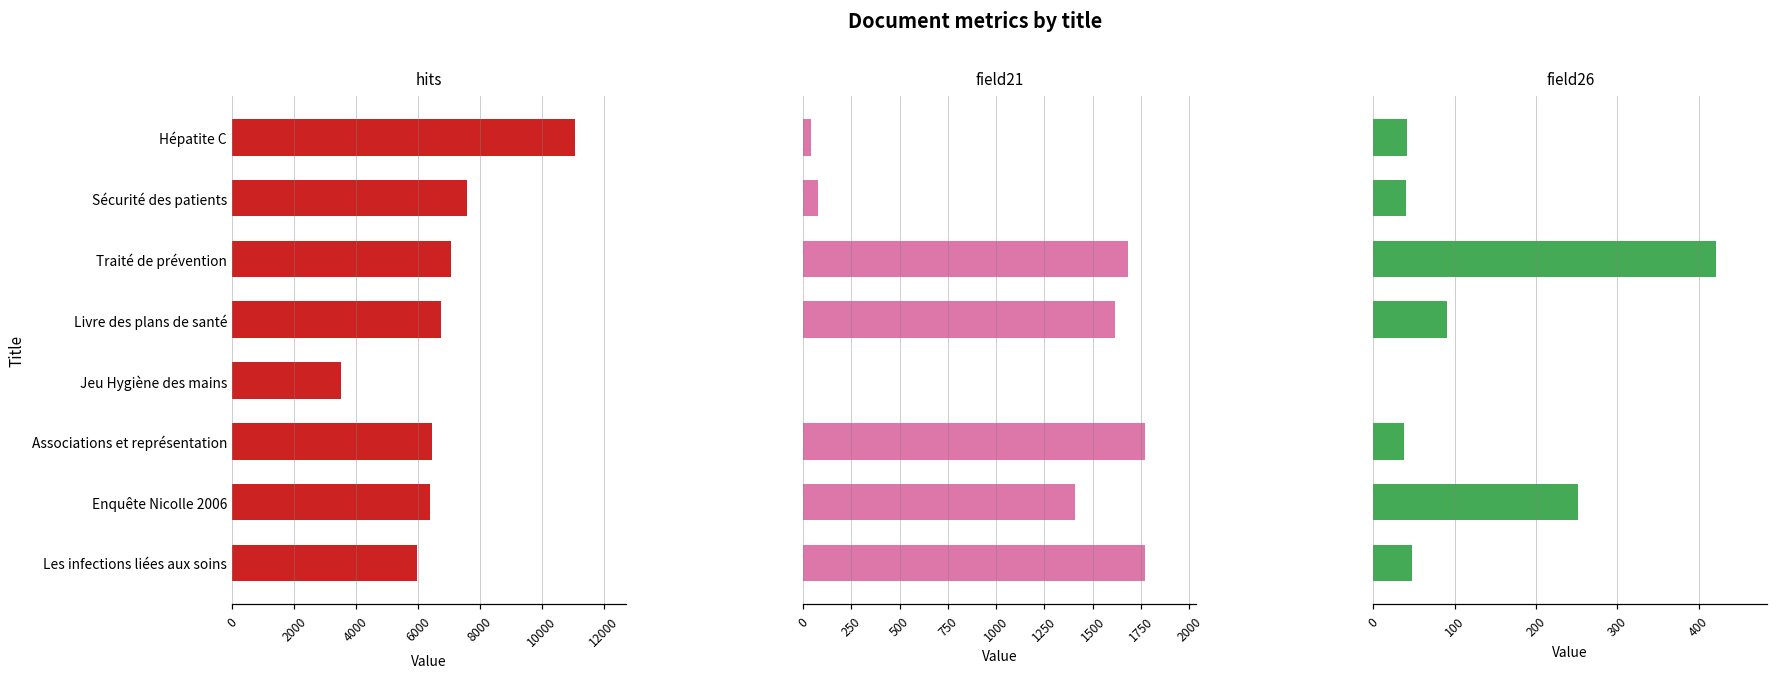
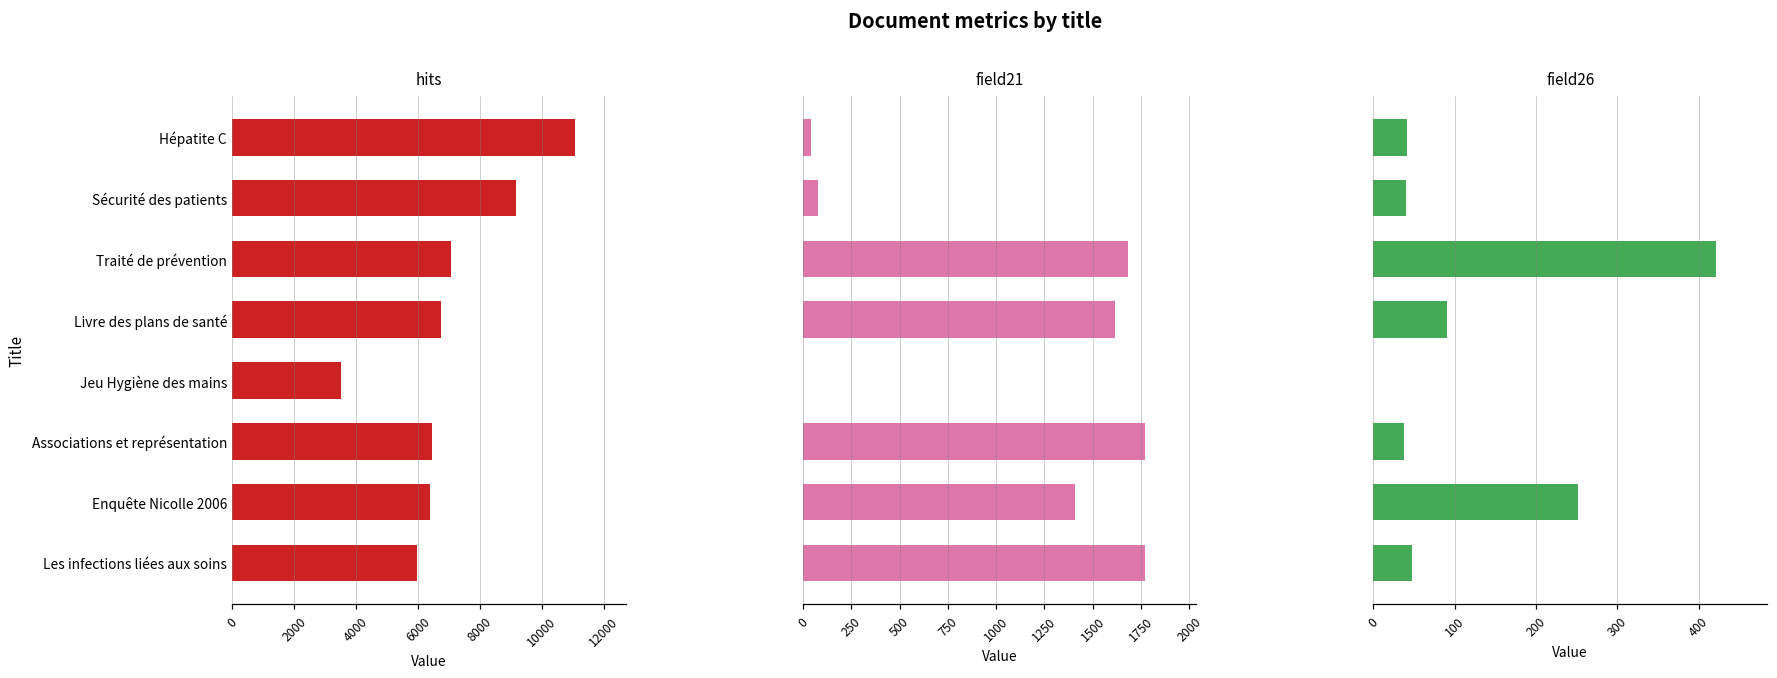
  {
    "hits": {
      "Hépatite C": 11100,
-     "Sécurité des patients": 7600,
+     "Sécurité des patients": 9100,
      "Traité de prévention": 7100,
      "Livre des plans de santé": 6700,
      "Jeu Hygiène des mains": 3500,
      "Associations et représentation": 6500,
      "Enquête Nicolle 2006": 6400,
      "Les infections liées aux soins": 6000
    }
  }
